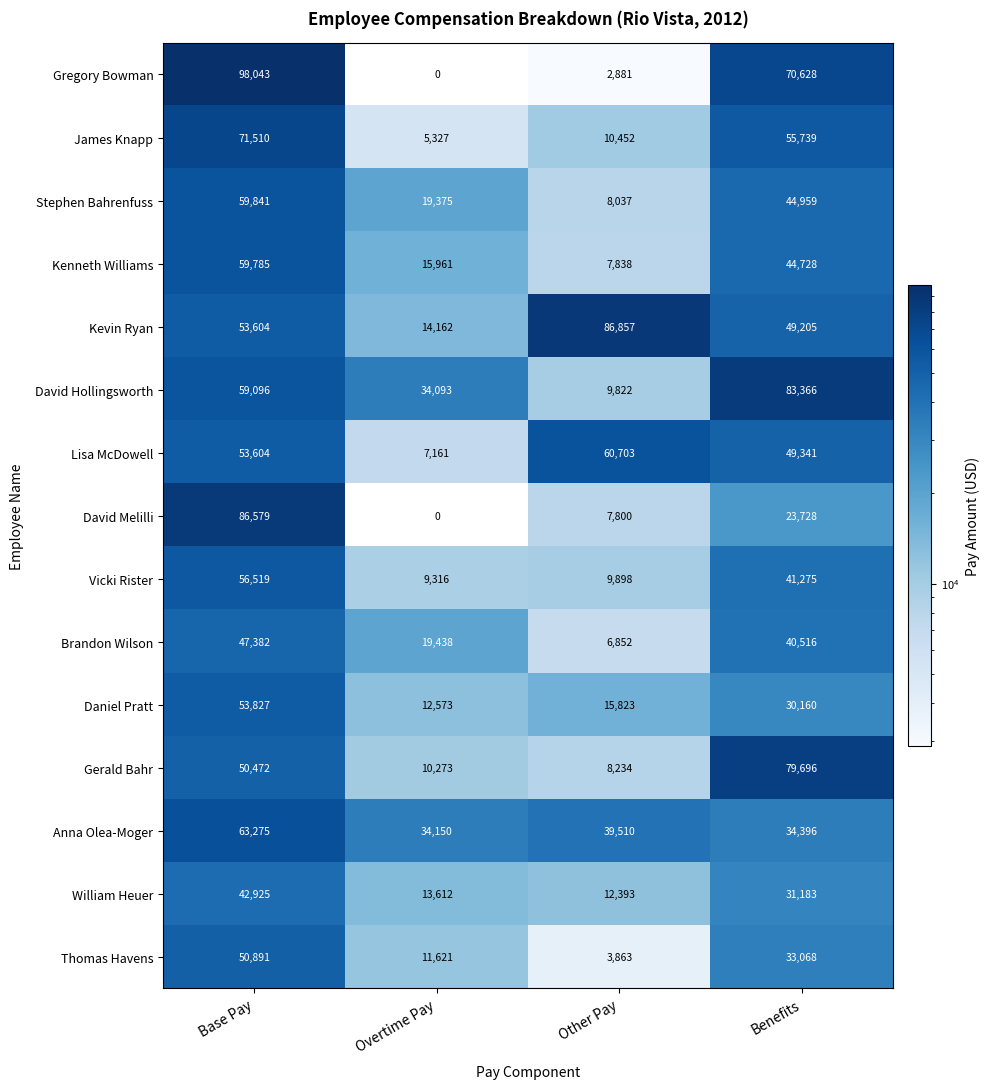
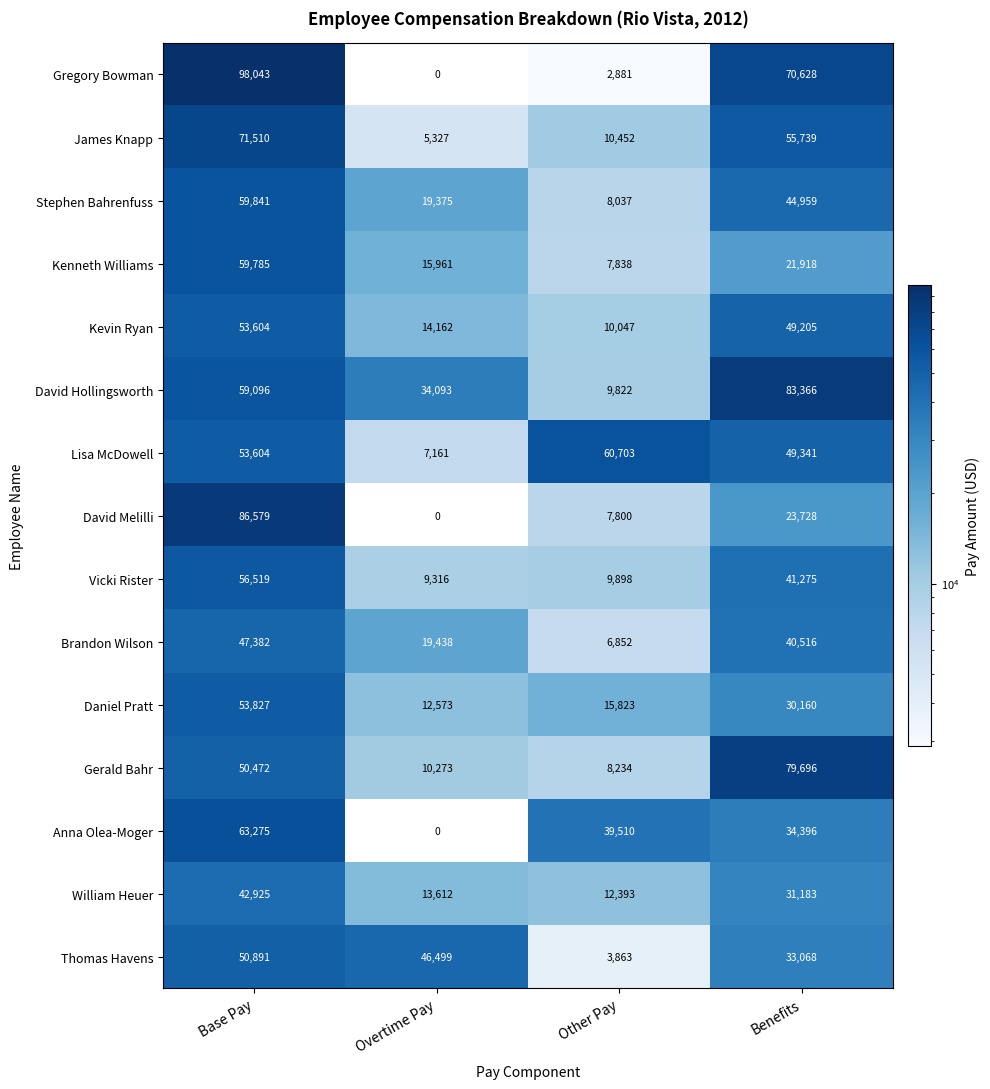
  {
    "Gregory Bowman": {
      "Base Pay": "98,043",
      "Overtime Pay": "0",
      "Other Pay": "2,881",
      "Benefits": "70,628"
    },
    "James Knapp": {
      "Base Pay": "71,510",
      "Overtime Pay": "5,327",
      "Other Pay": "10,452",
      "Benefits": "55,739"
    },
    "Stephen Bahrenfuss": {
      "Base Pay": "59,841",
      "Overtime Pay": "19,375",
      "Other Pay": "8,037",
      "Benefits": "44,959"
    },
    "Kenneth Williams": {
      "Base Pay": "59,785",
      "Overtime Pay": "15,961",
      "Other Pay": "7,838",
-     "Benefits": "44,728"
+     "Benefits": "21,918"
    },
    "Kevin Ryan": {
      "Base Pay": "53,604",
      "Overtime Pay": "14,162",
-     "Other Pay": "86,857",
+     "Other Pay": "10,047",
      "Benefits": "49,205"
    },
    "David Hollingsworth": {
      "Base Pay": "59,096",
      "Overtime Pay": "34,093",
      "Other Pay": "9,822",
      "Benefits": "83,366"
    },
    "Lisa McDowell": {
      "Base Pay": "53,604",
      "Overtime Pay": "7,161",
      "Other Pay": "60,703",
      "Benefits": "49,341"
    },
    "David Melilli": {
      "Base Pay": "86,579",
      "Overtime Pay": "0",
      "Other Pay": "7,800",
      "Benefits": "23,728"
    },
    "Vicki Rister": {
      "Base Pay": "56,519",
      "Overtime Pay": "9,316",
      "Other Pay": "9,898",
      "Benefits": "41,275"
    },
    "Brandon Wilson": {
      "Base Pay": "47,382",
      "Overtime Pay": "19,438",
      "Other Pay": "6,852",
      "Benefits": "40,516"
    },
    "Daniel Pratt": {
      "Base Pay": "53,827",
      "Overtime Pay": "12,573",
      "Other Pay": "15,823",
      "Benefits": "30,160"
    },
    "Gerald Bahr": {
      "Base Pay": "50,472",
      "Overtime Pay": "10,273",
      "Other Pay": "8,234",
      "Benefits": "79,696"
    },
    "Anna Olea-Moger": {
      "Base Pay": "63,275",
-     "Overtime Pay": "34,150",
+     "Overtime Pay": "0",
      "Other Pay": "39,510",
      "Benefits": "34,396"
    },
    "William Heuer": {
      "Base Pay": "42,925",
      "Overtime Pay": "13,612",
      "Other Pay": "12,393",
      "Benefits": "31,183"
    },
    "Thomas Havens": {
      "Base Pay": "50,891",
-     "Overtime Pay": "11,621",
+     "Overtime Pay": "46,499",
      "Other Pay": "3,863",
      "Benefits": "33,068"
    }
  }
